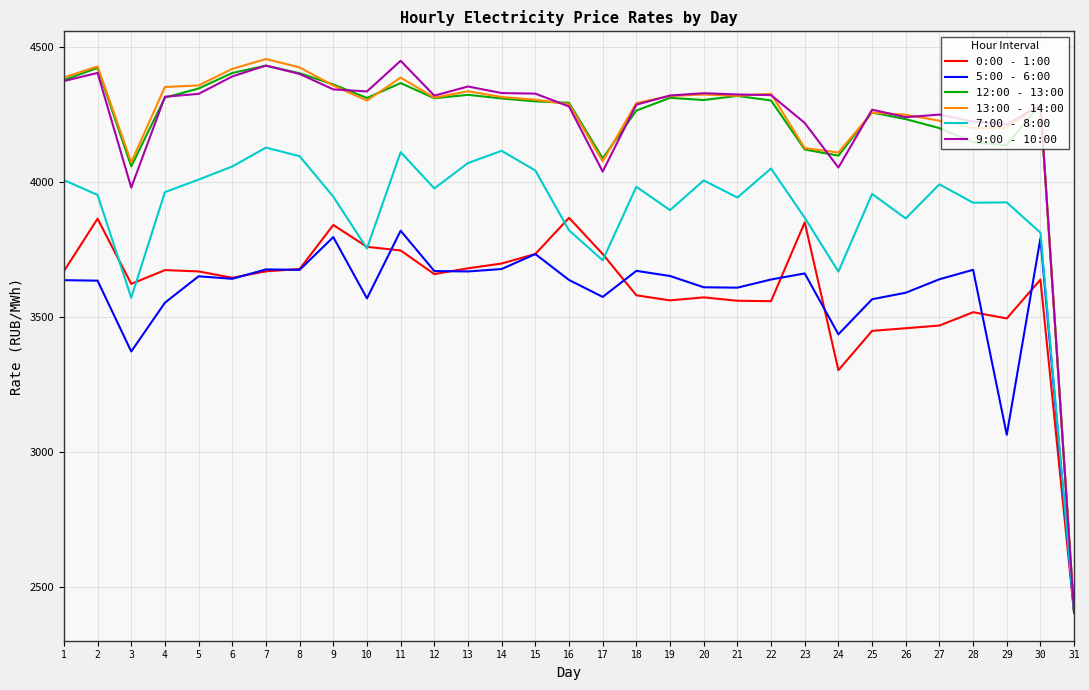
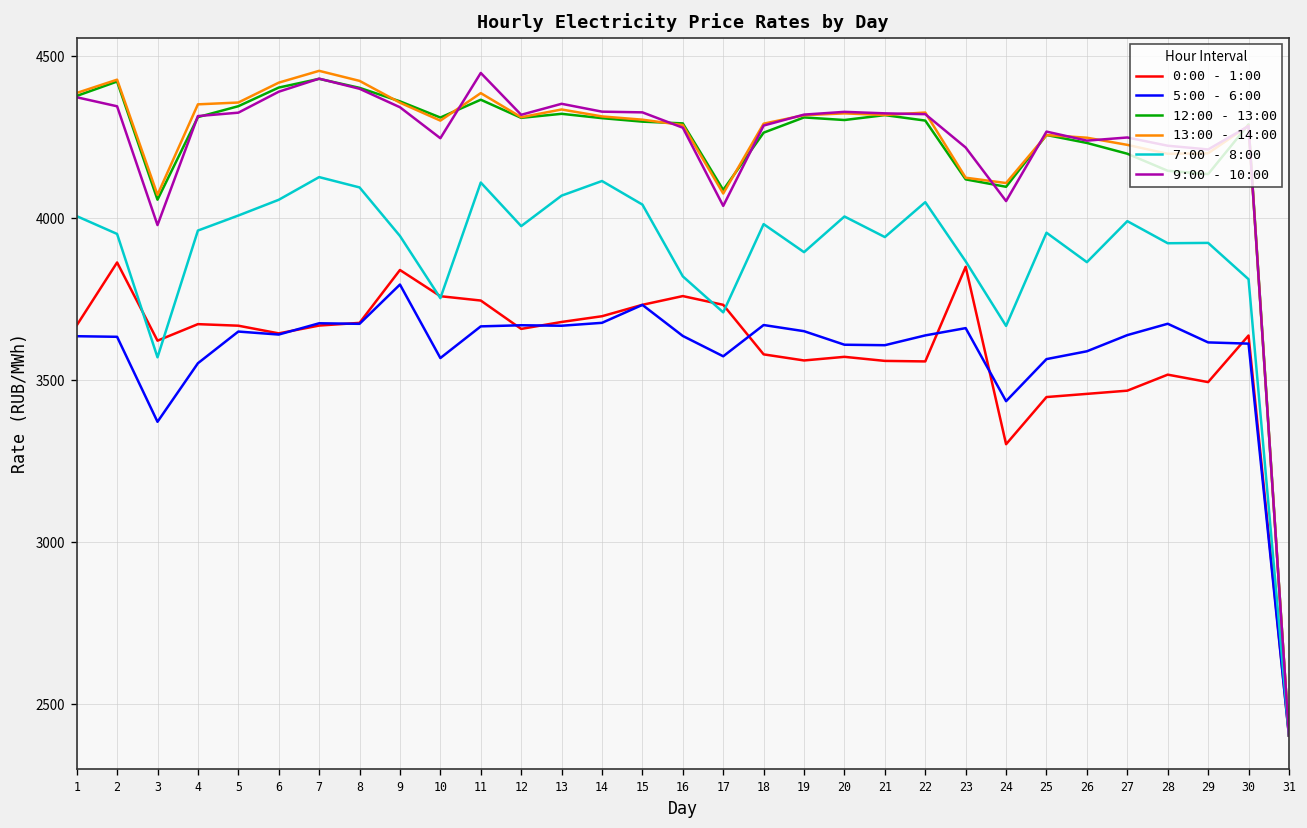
  {
    "0:00 - 1:00": {
      "1": 3670,
      "2": 3860,
      "3": 3620,
      "4": 3670,
      "5": 3670,
      "9": 3840,
      "11": 3750,
      "12": 3660,
      "13": 3680,
      "14": 3700,
-     "16": 3870,
+     "16": 3760,
      "17": 3730,
      "18": 3580,
      "19": 3560,
      "20": 3570,
      "21": 3560,
      "22": 3560,
      "23": 3850,
      "24": 3300,
      "25": 3450,
      "26": 3460,
      "27": 3470,
      "28": 3520,
      "29": 3490,
      "30": 3640
    },
    "5:00 - 6:00": {
      "1": 3640,
      "2": 3630,
      "3": 3370,
      "4": 3550,
      "5": 3650,
      "9": 3800,
      "10": 3570,
-     "11": 3820,
+     "11": 3670,
      "12": 3670,
      "13": 3670,
      "14": 3680,
      "16": 3640,
      "17": 3570,
      "18": 3670,
      "19": 3650,
      "20": 3610,
      "21": 3610,
      "22": 3640,
      "23": 3660,
      "24": 3440,
      "25": 3570,
      "26": 3590,
      "27": 3640,
      "28": 3670,
-     "29": 3060,
-     "30": 3790
+     "29": 3620,
+     "30": 3610
    },
    "12:00 - 13:00": {
      "3": 4060,
      "5": 4350,
      "6": 4400,
      "11": 4370,
      "13": 4320,
      "17": 4090,
      "18": 4260,
      "20": 4300,
      "22": 4300,
      "24": 4100,
      "27": 4200
    },
    "13:00 - 14:00": {
      "3": 4070,
      "4": 4350,
      "5": 4360,
      "6": 4420,
      "7": 4460,
      "8": 4420,
      "11": 4390,
      "13": 4340,
      "17": 4080,
      "24": 4110,
      "27": 4230
    },
    "7:00 - 8:00": {
      "1": 4010,
      "2": 3950,
      "3": 3570,
      "4": 3960,
      "5": 4010,
      "6": 4060,
      "7": 4130,
      "8": 4100,
      "9": 3950,
      "11": 4110,
      "12": 3980,
      "13": 4070,
      "14": 4120,
      "15": 4040,
      "16": 3820,
      "17": 3710,
      "18": 3980,
      "19": 3900,
      "20": 4010,
      "21": 3940,
      "22": 4050,
      "23": 3870,
      "24": 3670,
      "25": 3960,
      "26": 3860,
      "27": 3990,
      "28": 3920,
      "29": 3920,
      "30": 3810
    },
    "9:00 - 10:00": {
-     "2": 4400,
+     "2": 4350,
      "3": 3980,
      "5": 4330,
      "6": 4390,
      "9": 4340,
-     "10": 4340,
+     "10": 4250,
      "11": 4450,
      "13": 4350,
      "14": 4330,
      "15": 4330,
      "17": 4040,
      "23": 4220,
      "24": 4050,
      "25": 4270,
      "27": 4250
    }
  }
